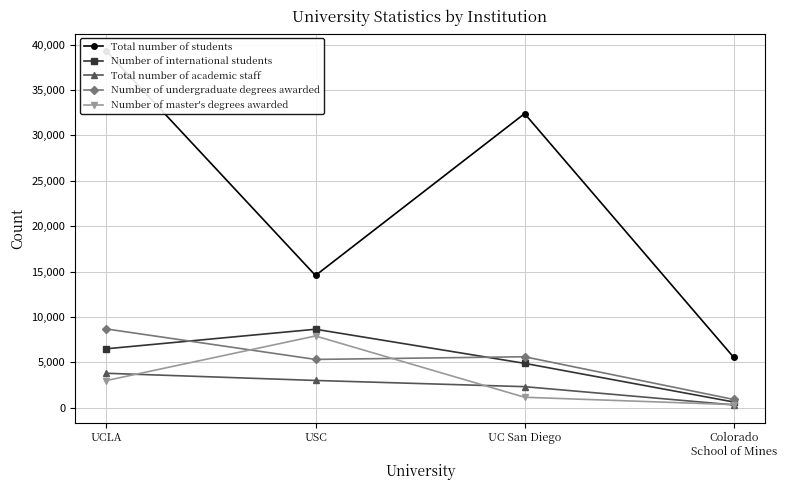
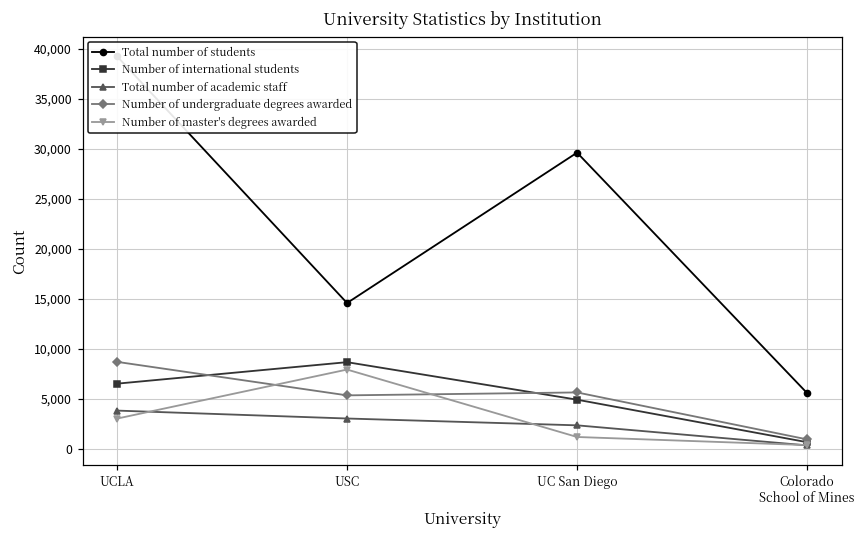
  {
    "Total number of students": {
      "USC": "15,000",
-     "UC San Diego": "32,000",
+     "UC San Diego": "30,000",
      "Colorado School of Mines": "6,000"
    }
  }
